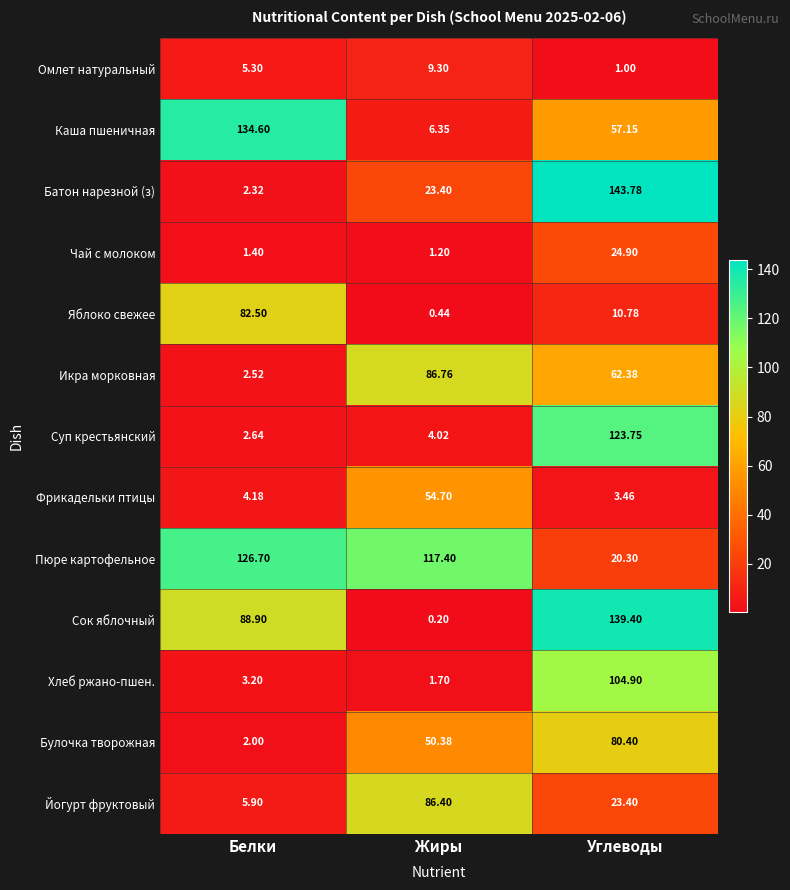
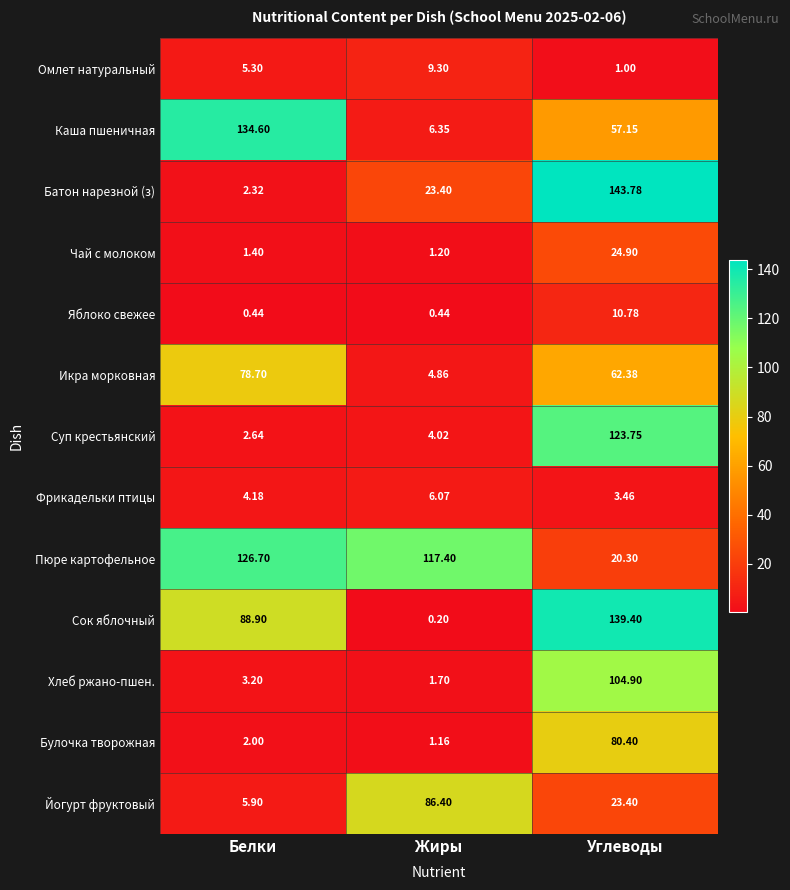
  {
    "Омлет натуральный": {
      "Белки": 5.30,
      "Жиры": 9.30,
      "Углеводы": 1.00
    },
    "Каша пшеничная": {
      "Белки": 134.60,
      "Жиры": 6.35,
      "Углеводы": 57.15
    },
    "Батон нарезной (з)": {
      "Белки": 2.32,
      "Жиры": 23.40,
      "Углеводы": 143.78
    },
    "Чай с молоком": {
      "Белки": 1.40,
      "Жиры": 1.20,
      "Углеводы": 24.90
    },
    "Яблоко свежее": {
-     "Белки": 82.50,
+     "Белки": 0.44,
      "Жиры": 0.44,
      "Углеводы": 10.78
    },
    "Икра морковная": {
-     "Белки": 2.52,
-     "Жиры": 86.76,
+     "Белки": 78.70,
+     "Жиры": 4.86,
      "Углеводы": 62.38
    },
    "Суп крестьянский": {
      "Белки": 2.64,
      "Жиры": 4.02,
      "Углеводы": 123.75
    },
    "Фрикадельки птицы": {
      "Белки": 4.18,
-     "Жиры": 54.70,
+     "Жиры": 6.07,
      "Углеводы": 3.46
    },
    "Пюре картофельное": {
      "Белки": 126.70,
      "Жиры": 117.40,
      "Углеводы": 20.30
    },
    "Сок яблочный": {
      "Белки": 88.90,
      "Жиры": 0.20,
      "Углеводы": 139.40
    },
    "Хлеб ржано-пшен.": {
      "Белки": 3.20,
      "Жиры": 1.70,
      "Углеводы": 104.90
    },
    "Булочка творожная": {
      "Белки": 2.00,
-     "Жиры": 50.38,
+     "Жиры": 1.16,
      "Углеводы": 80.40
    },
    "Йогурт фруктовый": {
      "Белки": 5.90,
      "Жиры": 86.40,
      "Углеводы": 23.40
    }
  }
